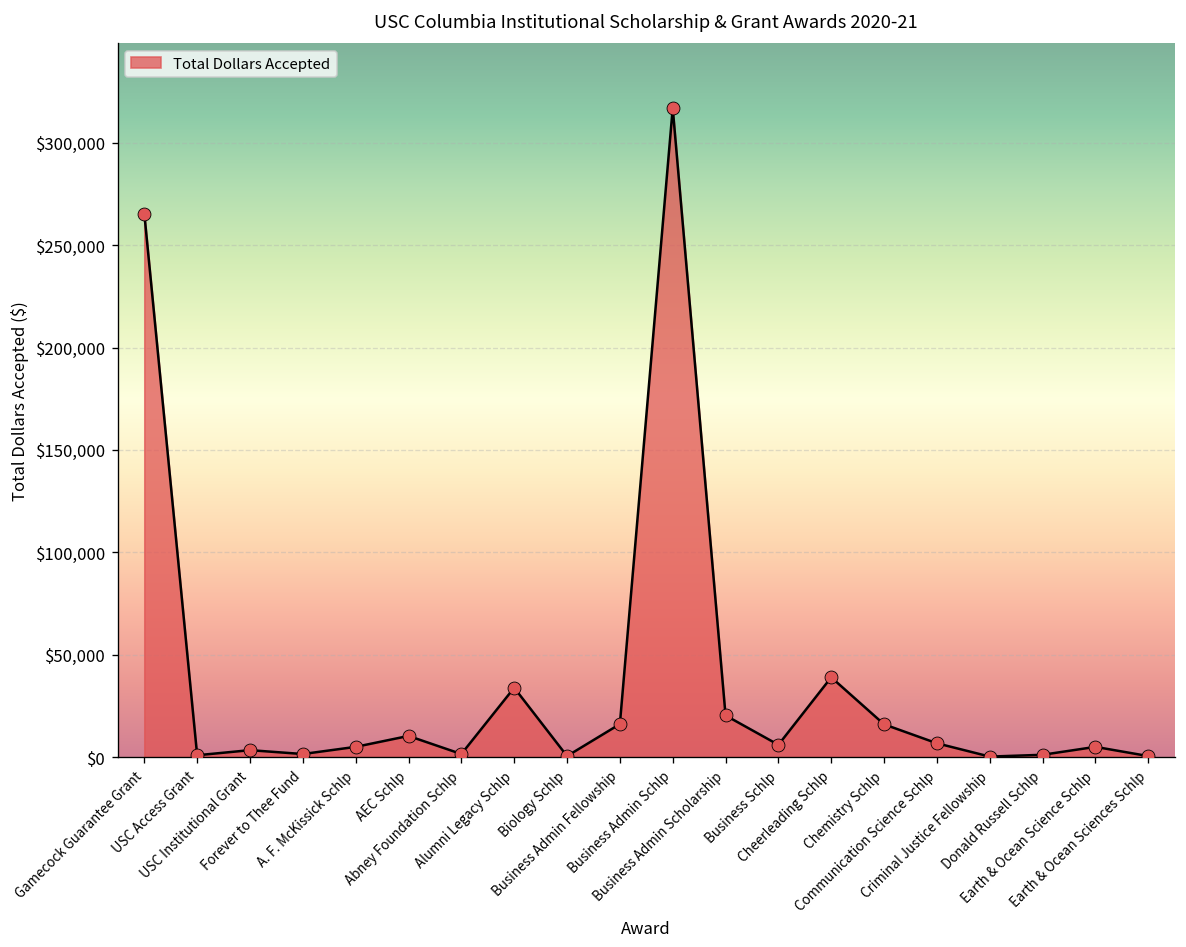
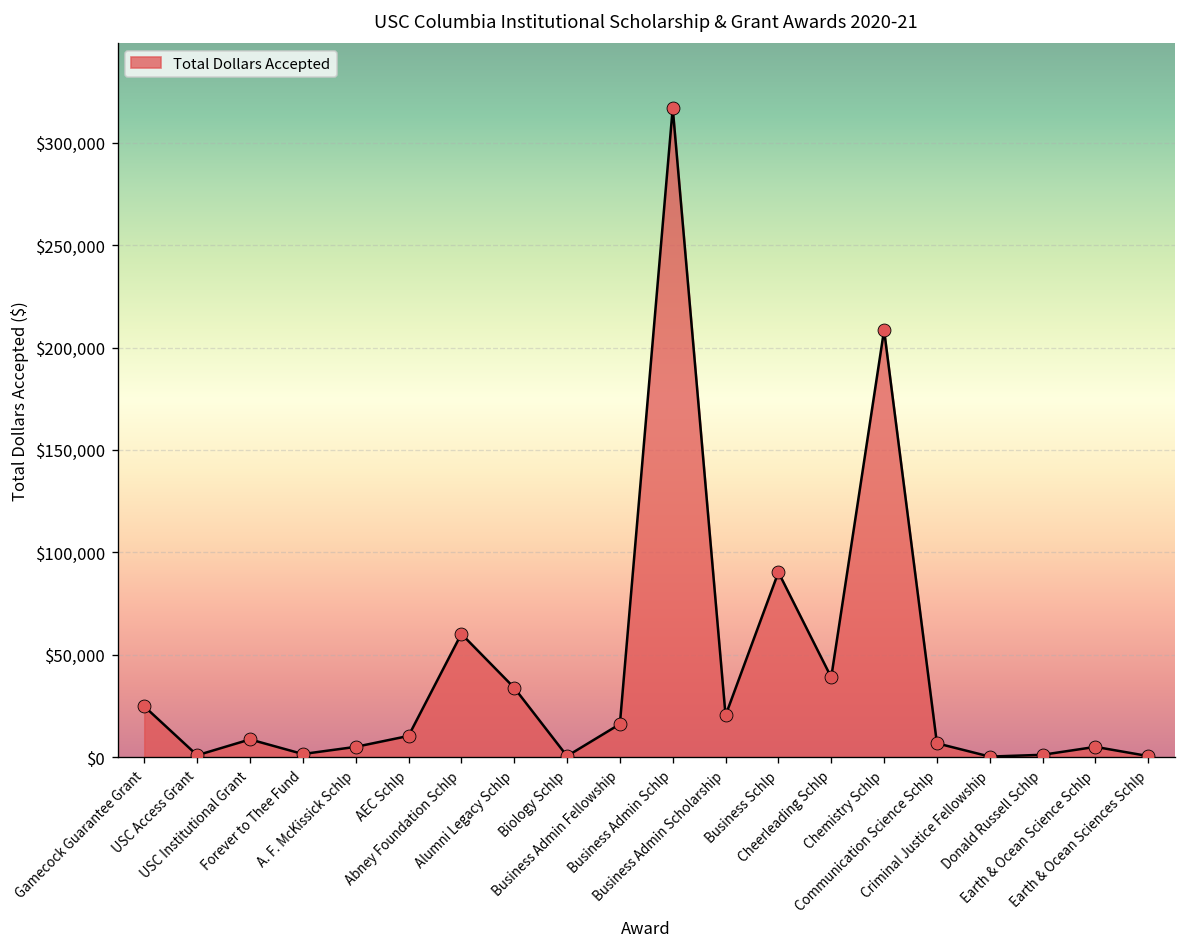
  {
-   "Gamecock Guarantee Grant": "$265,000",
+   "Gamecock Guarantee Grant": "$25,000",
    "USC Access Grant": "$1,000",
-   "USC Institutional Grant": "$3,000",
+   "USC Institutional Grant": "$9,000",
    "Forever to Thee Fund": "$2,000",
    "A. F. McKissick Schlp": "$5,000",
    "AEC Schlp": "$10,000",
-   "Abney Foundation Schlp": "$2,000",
+   "Abney Foundation Schlp": "$60,000",
    "Alumni Legacy Schlp": "$34,000",
    "Biology Schlp": "$1,000",
    "Business Admin Fellowship": "$16,000",
    "Business Admin Schlp": "$317,000",
    "Business Admin Scholarship": "$20,000",
-   "Business Schlp": "$6,000",
+   "Business Schlp": "$90,000",
    "Cheerleading Schlp": "$39,000",
-   "Chemistry Schlp": "$16,000",
+   "Chemistry Schlp": "$209,000",
    "Communication Science Schlp": "$7,000",
    "Criminal Justice Fellowship": "$0",
    "Donald Russell Schlp": "$1,000",
    "Earth & Ocean Science Schlp": "$5,000",
    "Earth & Ocean Sciences Schlp": "$1,000"
  }
